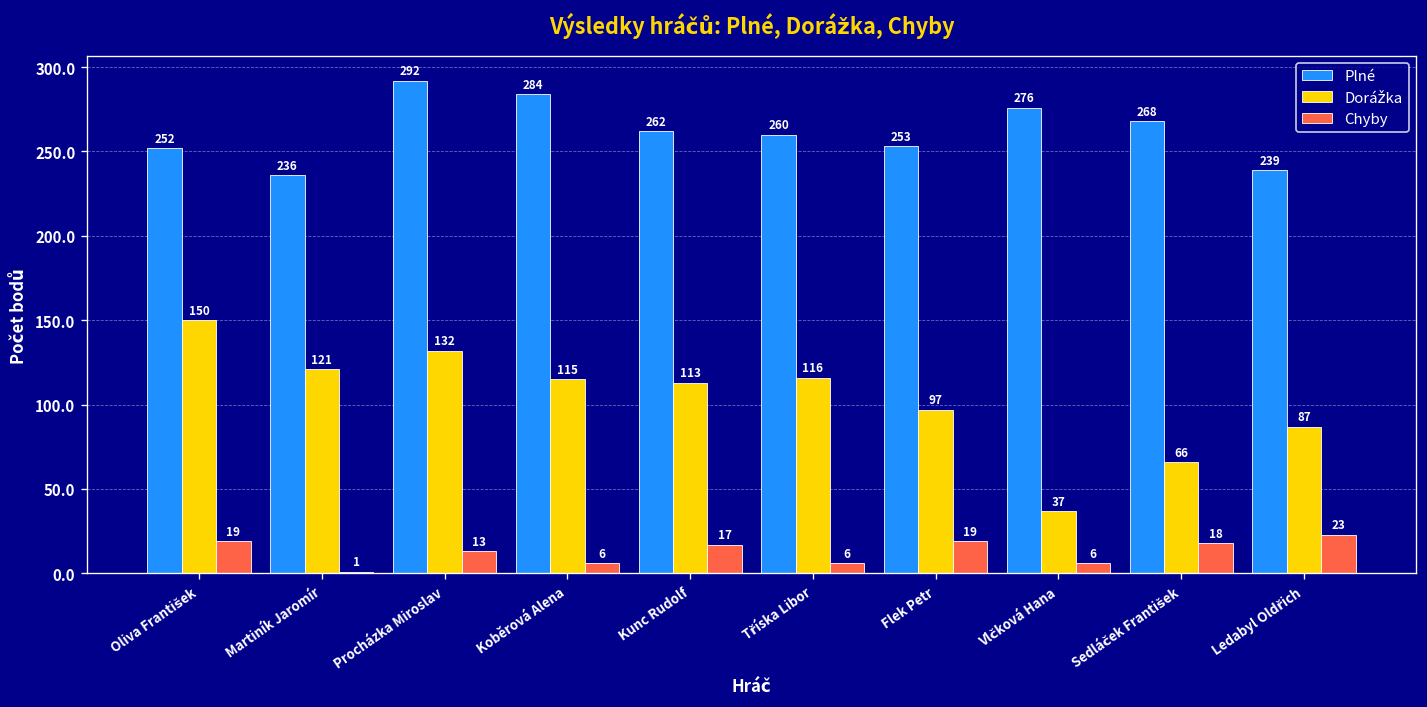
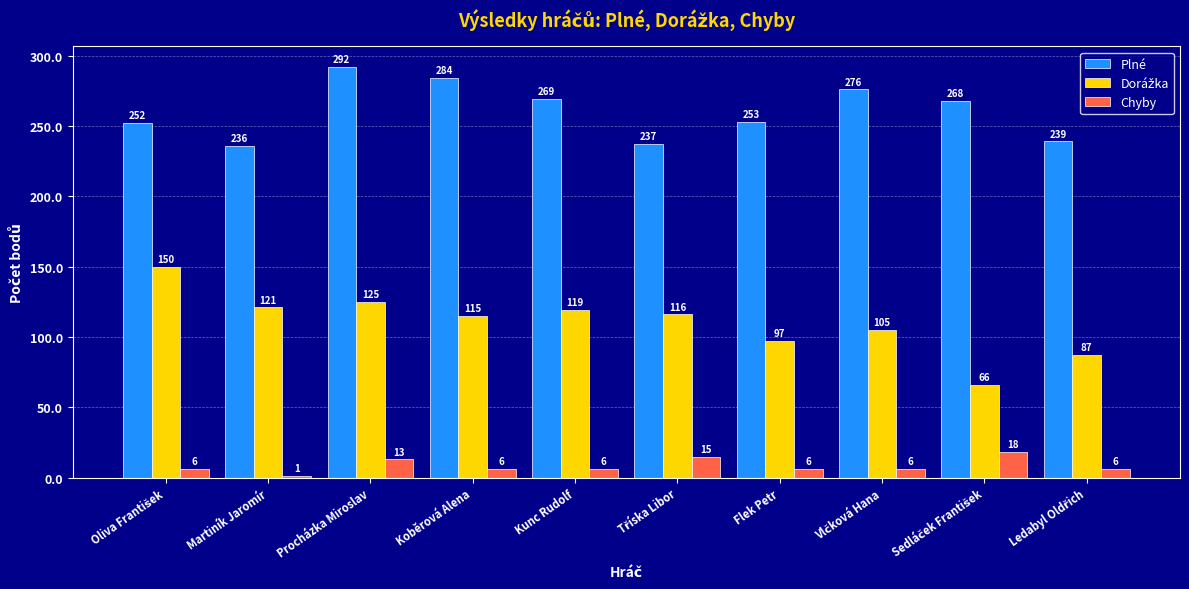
  {
    "Plné": {
      "Oliva František": 252,
      "Martiník Jaromír": 236,
      "Procházka Miroslav": 292,
      "Koběrová Alena": 284,
-     "Kunc Rudolf": 262,
-     "Tříska Libor": 260,
+     "Kunc Rudolf": 269,
+     "Tříska Libor": 237,
      "Flek Petr": 253,
      "Vlčková Hana": 276,
      "Sedláček František": 268,
      "Ledabyl Oldřich": 239
    },
    "Dorážka": {
      "Oliva František": 150,
      "Martiník Jaromír": 121,
-     "Procházka Miroslav": 132,
+     "Procházka Miroslav": 125,
      "Koběrová Alena": 115,
-     "Kunc Rudolf": 113,
+     "Kunc Rudolf": 119,
      "Tříska Libor": 116,
      "Flek Petr": 97,
-     "Vlčková Hana": 37,
+     "Vlčková Hana": 105,
      "Sedláček František": 66,
      "Ledabyl Oldřich": 87
    },
    "Chyby": {
-     "Oliva František": 19,
+     "Oliva František": 6,
      "Martiník Jaromír": 1,
      "Procházka Miroslav": 13,
      "Koběrová Alena": 6,
-     "Kunc Rudolf": 17,
-     "Tříska Libor": 6,
-     "Flek Petr": 19,
+     "Kunc Rudolf": 6,
+     "Tříska Libor": 15,
+     "Flek Petr": 6,
      "Vlčková Hana": 6,
      "Sedláček František": 18,
-     "Ledabyl Oldřich": 23
+     "Ledabyl Oldřich": 6
    }
  }
